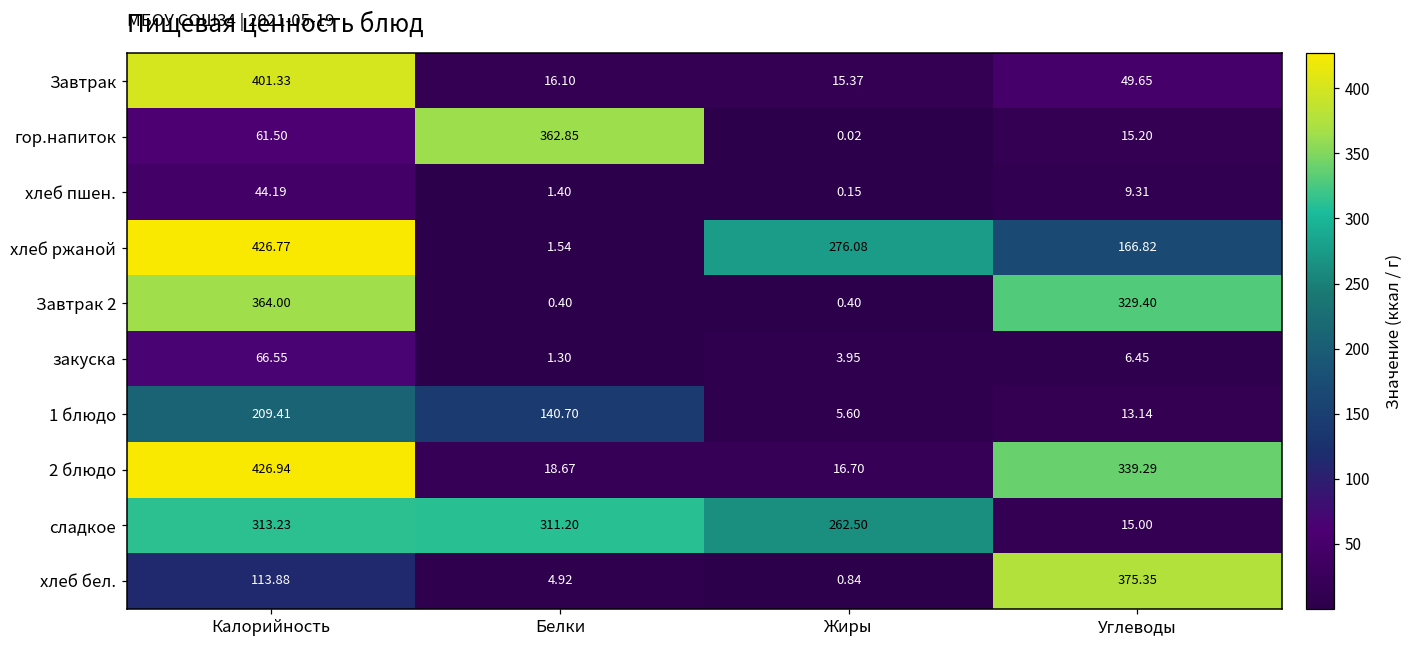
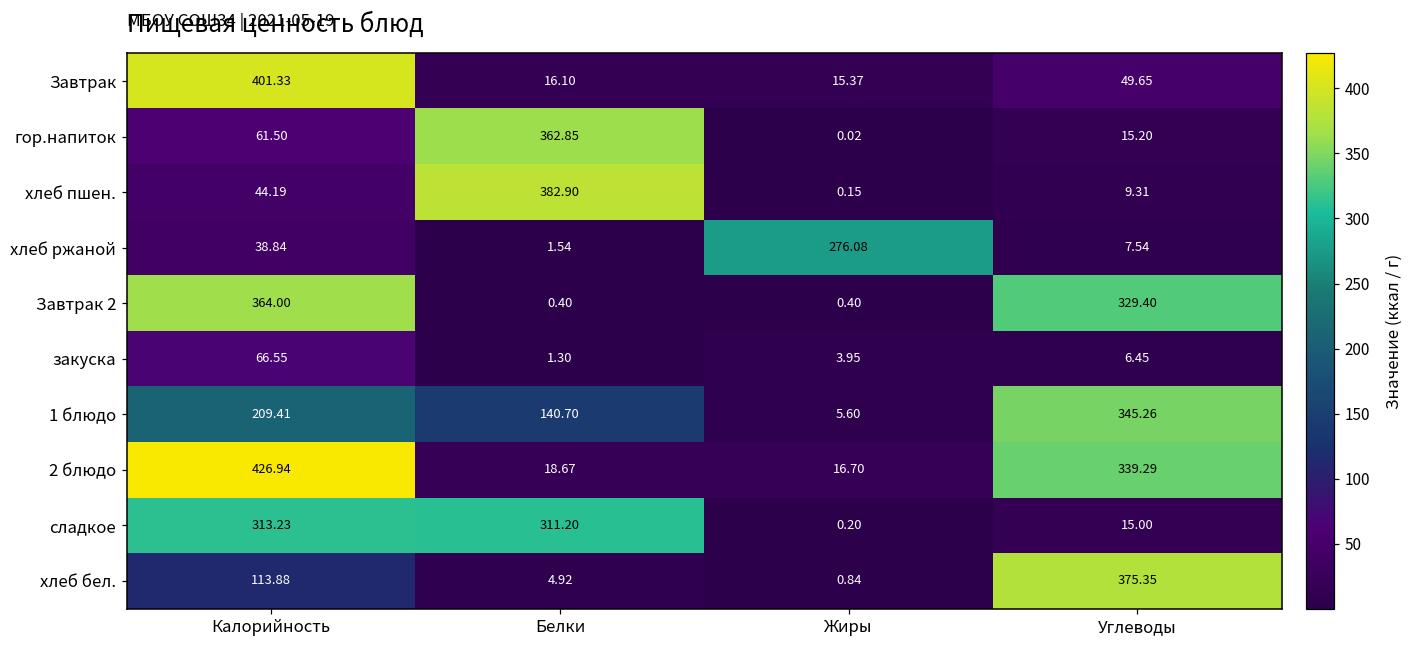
  {
    "Завтрак": {
      "Калорийность": 401.33,
      "Белки": 16.10,
      "Жиры": 15.37,
      "Углеводы": 49.65
    },
    "гор.напиток": {
      "Калорийность": 61.50,
      "Белки": 362.85,
      "Жиры": 0.02,
      "Углеводы": 15.20
    },
    "хлеб пшен.": {
      "Калорийность": 44.19,
-     "Белки": 1.40,
+     "Белки": 382.90,
      "Жиры": 0.15,
      "Углеводы": 9.31
    },
    "хлеб ржаной": {
-     "Калорийность": 426.77,
+     "Калорийность": 38.84,
      "Белки": 1.54,
      "Жиры": 276.08,
-     "Углеводы": 166.82
+     "Углеводы": 7.54
    },
    "Завтрак 2": {
      "Калорийность": 364.00,
      "Белки": 0.40,
      "Жиры": 0.40,
      "Углеводы": 329.40
    },
    "закуска": {
      "Калорийность": 66.55,
      "Белки": 1.30,
      "Жиры": 3.95,
      "Углеводы": 6.45
    },
    "1 блюдо": {
      "Калорийность": 209.41,
      "Белки": 140.70,
      "Жиры": 5.60,
-     "Углеводы": 13.14
+     "Углеводы": 345.26
    },
    "2 блюдо": {
      "Калорийность": 426.94,
      "Белки": 18.67,
      "Жиры": 16.70,
      "Углеводы": 339.29
    },
    "сладкое": {
      "Калорийность": 313.23,
      "Белки": 311.20,
-     "Жиры": 262.50,
+     "Жиры": 0.20,
      "Углеводы": 15.00
    },
    "хлеб бел.": {
      "Калорийность": 113.88,
      "Белки": 4.92,
      "Жиры": 0.84,
      "Углеводы": 375.35
    }
  }
